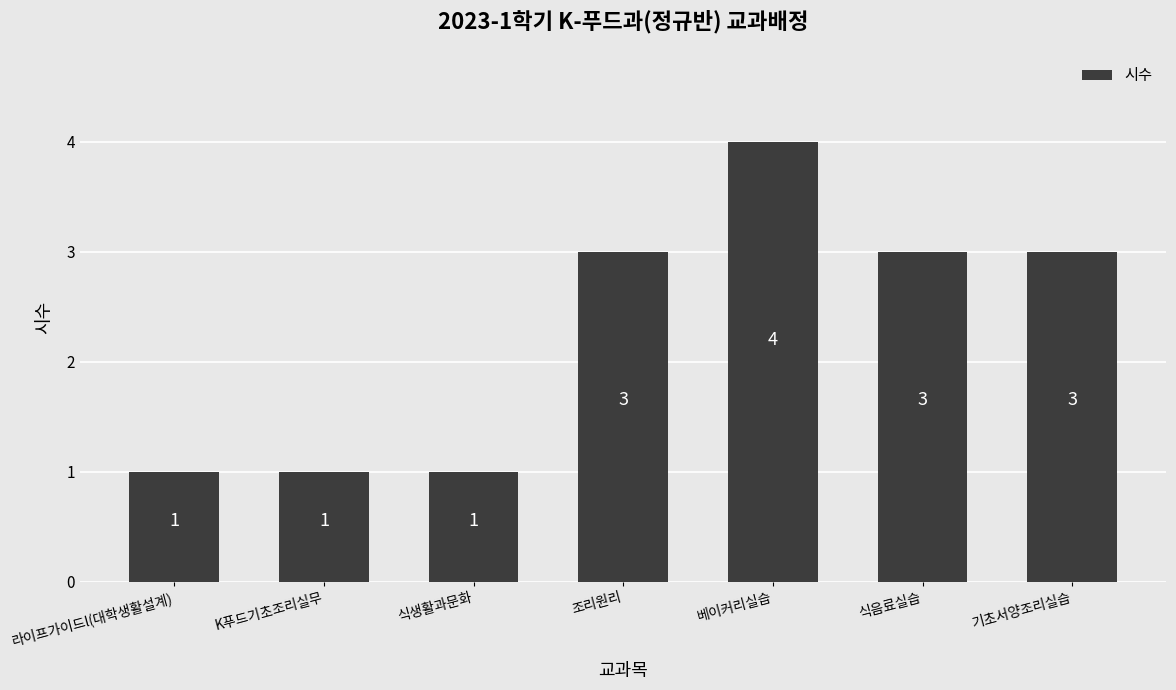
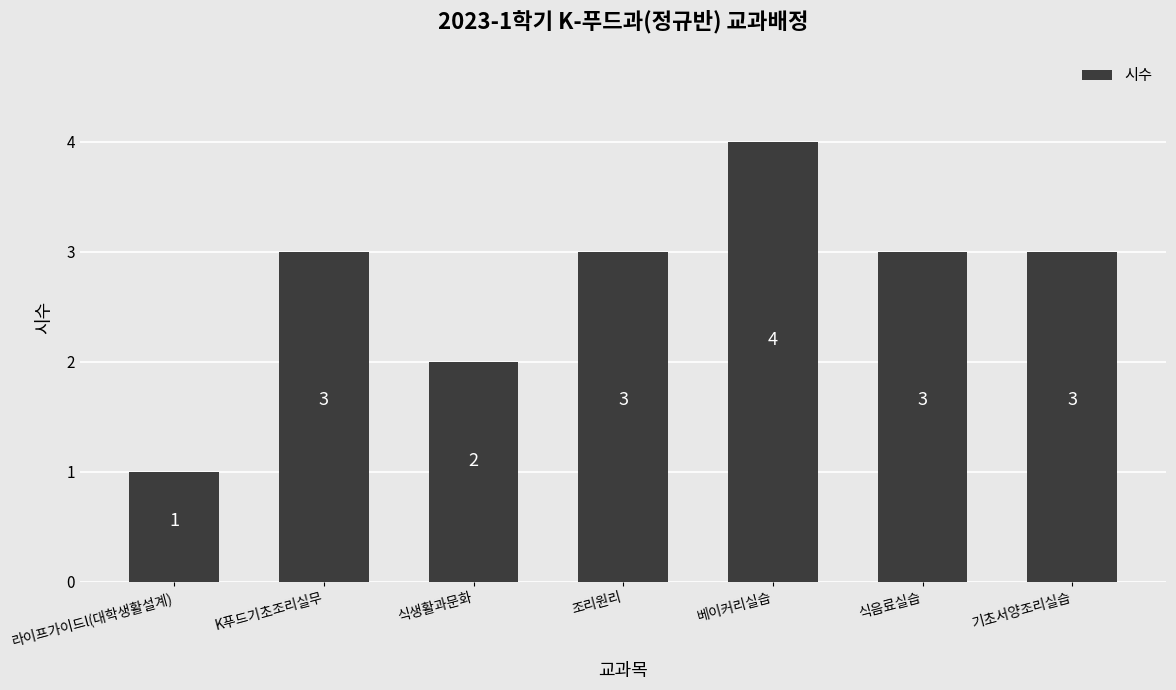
  {
    "라이프가이드l(대학생활설계)": 1,
-   "K푸드기초조리실무": 1,
-   "식생활과문화": 1,
+   "K푸드기초조리실무": 3,
+   "식생활과문화": 2,
    "조리원리": 3,
    "베이커리실습": 4,
    "식음료실습": 3,
    "기초서양조리실습": 3
  }
